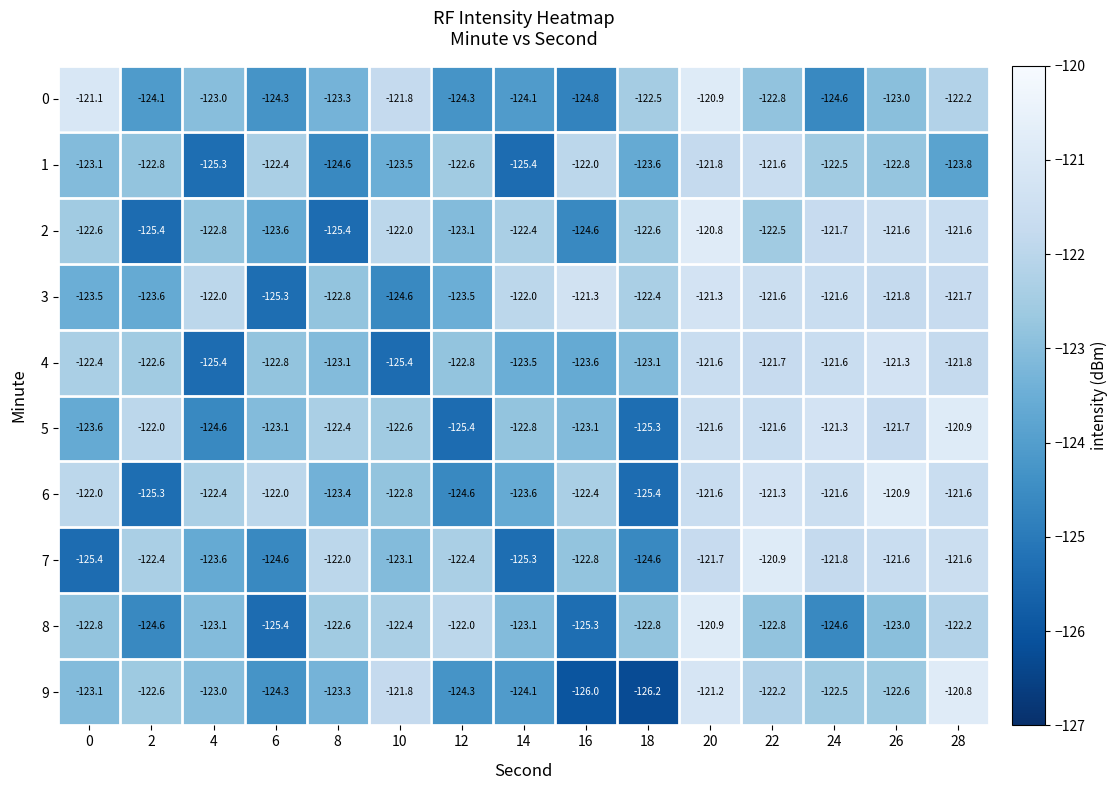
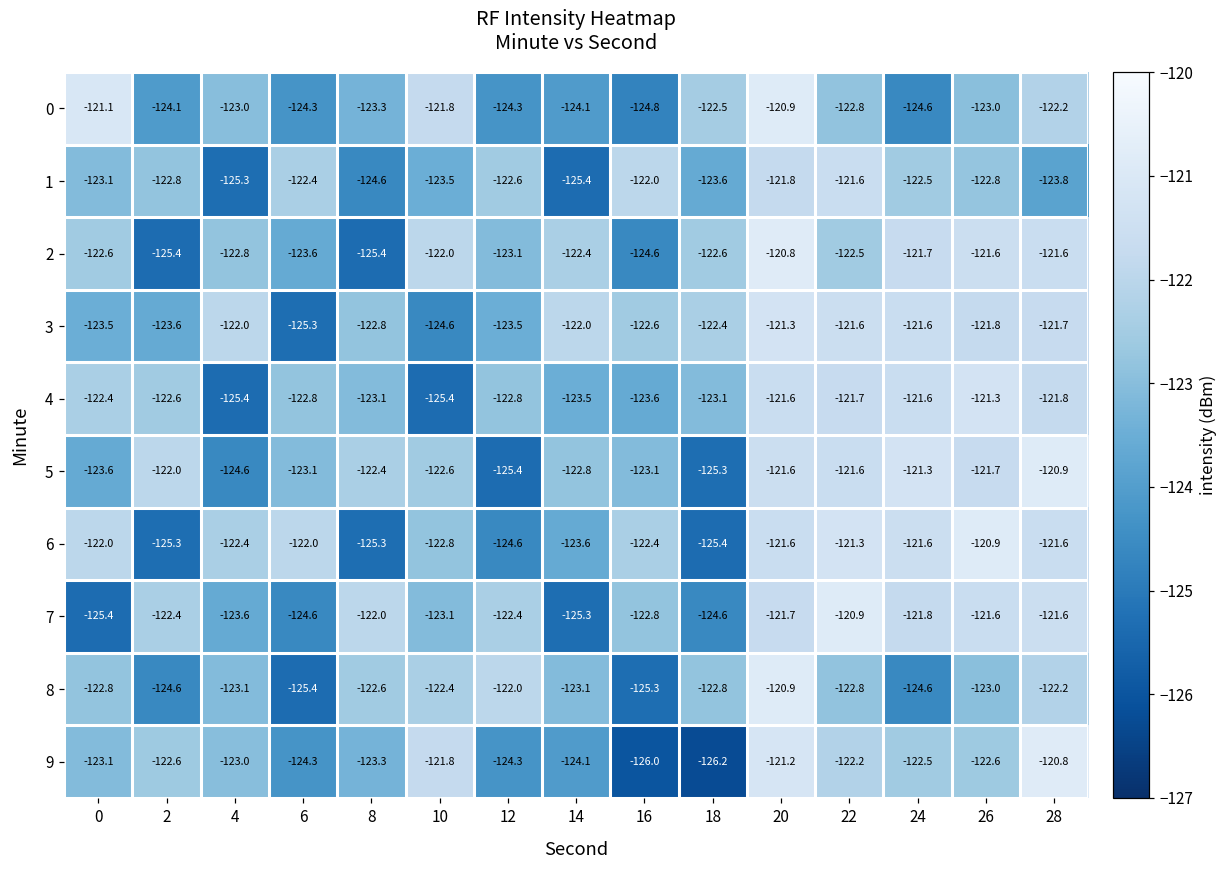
  {
    "0": {
      "0": -121.1,
      "2": -124.1,
      "4": -123.0,
      "6": -124.3,
      "8": -123.3,
      "10": -121.8,
      "12": -124.3,
      "14": -124.1,
      "16": -124.8,
      "18": -122.5,
      "20": -120.9,
      "22": -122.8,
      "24": -124.6,
      "26": -123.0,
      "28": -122.2
    },
    "1": {
      "0": -123.1,
      "2": -122.8,
      "4": -125.3,
      "6": -122.4,
      "8": -124.6,
      "10": -123.5,
      "12": -122.6,
      "14": -125.4,
      "16": -122.0,
      "18": -123.6,
      "20": -121.8,
      "22": -121.6,
      "24": -122.5,
      "26": -122.8,
      "28": -123.8
    },
    "2": {
      "0": -122.6,
      "2": -125.4,
      "4": -122.8,
      "6": -123.6,
      "8": -125.4,
      "10": -122.0,
      "12": -123.1,
      "14": -122.4,
      "16": -124.6,
      "18": -122.6,
      "20": -120.8,
      "22": -122.5,
      "24": -121.7,
      "26": -121.6,
      "28": -121.6
    },
    "3": {
      "0": -123.5,
      "2": -123.6,
      "4": -122.0,
      "6": -125.3,
      "8": -122.8,
      "10": -124.6,
      "12": -123.5,
      "14": -122.0,
-     "16": -121.3,
+     "16": -122.6,
      "18": -122.4,
      "20": -121.3,
      "22": -121.6,
      "24": -121.6,
      "26": -121.8,
      "28": -121.7
    },
    "4": {
      "0": -122.4,
      "2": -122.6,
      "4": -125.4,
      "6": -122.8,
      "8": -123.1,
      "10": -125.4,
      "12": -122.8,
      "14": -123.5,
      "16": -123.6,
      "18": -123.1,
      "20": -121.6,
      "22": -121.7,
      "24": -121.6,
      "26": -121.3,
      "28": -121.8
    },
    "5": {
      "0": -123.6,
      "2": -122.0,
      "4": -124.6,
      "6": -123.1,
      "8": -122.4,
      "10": -122.6,
      "12": -125.4,
      "14": -122.8,
      "16": -123.1,
      "18": -125.3,
      "20": -121.6,
      "22": -121.6,
      "24": -121.3,
      "26": -121.7,
      "28": -120.9
    },
    "6": {
      "0": -122.0,
      "2": -125.3,
      "4": -122.4,
      "6": -122.0,
-     "8": -123.4,
+     "8": -125.3,
      "10": -122.8,
      "12": -124.6,
      "14": -123.6,
      "16": -122.4,
      "18": -125.4,
      "20": -121.6,
      "22": -121.3,
      "24": -121.6,
      "26": -120.9,
      "28": -121.6
    },
    "7": {
      "0": -125.4,
      "2": -122.4,
      "4": -123.6,
      "6": -124.6,
      "8": -122.0,
      "10": -123.1,
      "12": -122.4,
      "14": -125.3,
      "16": -122.8,
      "18": -124.6,
      "20": -121.7,
      "22": -120.9,
      "24": -121.8,
      "26": -121.6,
      "28": -121.6
    },
    "8": {
      "0": -122.8,
      "2": -124.6,
      "4": -123.1,
      "6": -125.4,
      "8": -122.6,
      "10": -122.4,
      "12": -122.0,
      "14": -123.1,
      "16": -125.3,
      "18": -122.8,
      "20": -120.9,
      "22": -122.8,
      "24": -124.6,
      "26": -123.0,
      "28": -122.2
    },
    "9": {
      "0": -123.1,
      "2": -122.6,
      "4": -123.0,
      "6": -124.3,
      "8": -123.3,
      "10": -121.8,
      "12": -124.3,
      "14": -124.1,
      "16": -126.0,
      "18": -126.2,
      "20": -121.2,
      "22": -122.2,
      "24": -122.5,
      "26": -122.6,
      "28": -120.8
    }
  }
